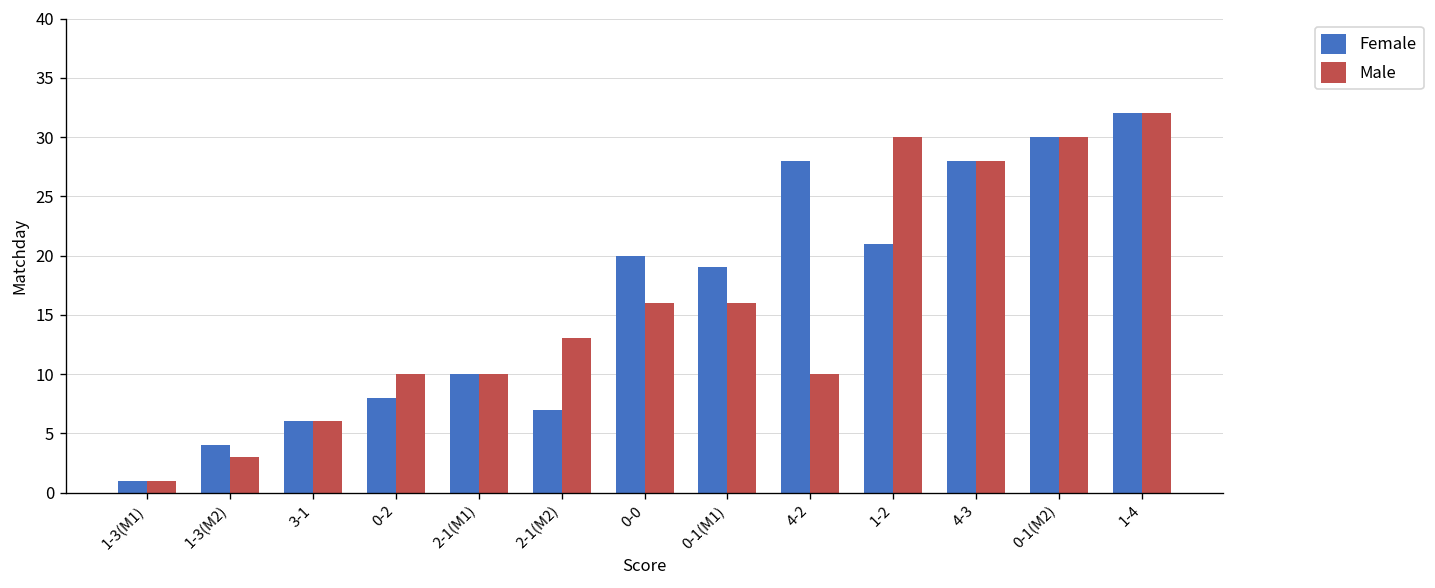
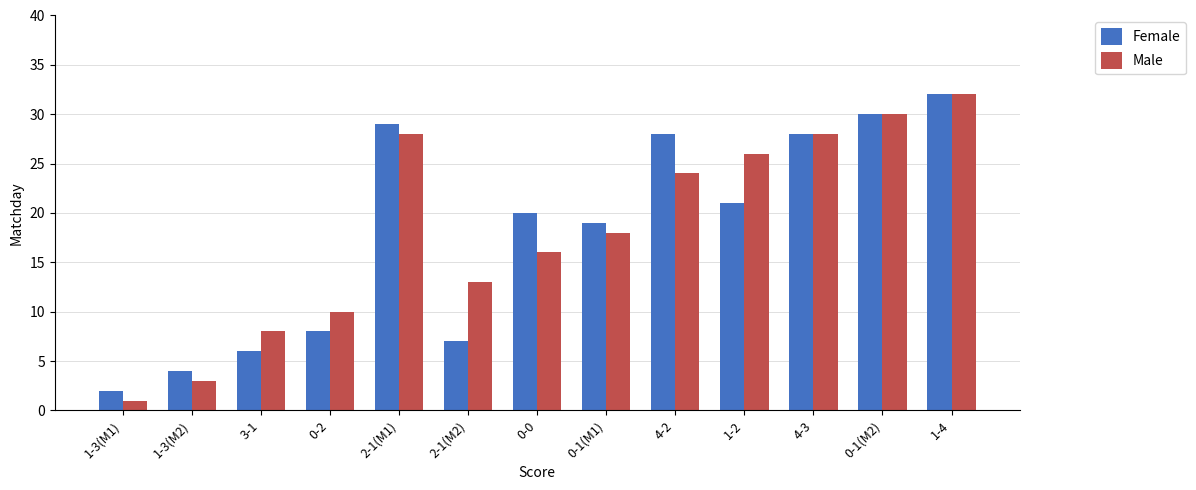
  {
    "Female": {
-     "1-3(M1)": 1,
+     "1-3(M1)": 2,
      "1-3(M2)": 4,
      "3-1": 6,
      "0-2": 8,
-     "2-1(M1)": 10,
+     "2-1(M1)": 29,
      "2-1(M2)": 7,
      "0-0": 20,
      "0-1(M1)": 19,
      "4-2": 28,
      "1-2": 21,
      "4-3": 28,
      "0-1(M2)": 30,
      "1-4": 32
    },
    "Male": {
      "1-3(M1)": 1,
      "1-3(M2)": 3,
-     "3-1": 6,
+     "3-1": 8,
      "0-2": 10,
-     "2-1(M1)": 10,
+     "2-1(M1)": 28,
      "2-1(M2)": 13,
      "0-0": 16,
-     "0-1(M1)": 16,
-     "4-2": 10,
-     "1-2": 30,
+     "0-1(M1)": 18,
+     "4-2": 24,
+     "1-2": 26,
      "4-3": 28,
      "0-1(M2)": 30,
      "1-4": 32
    }
  }
